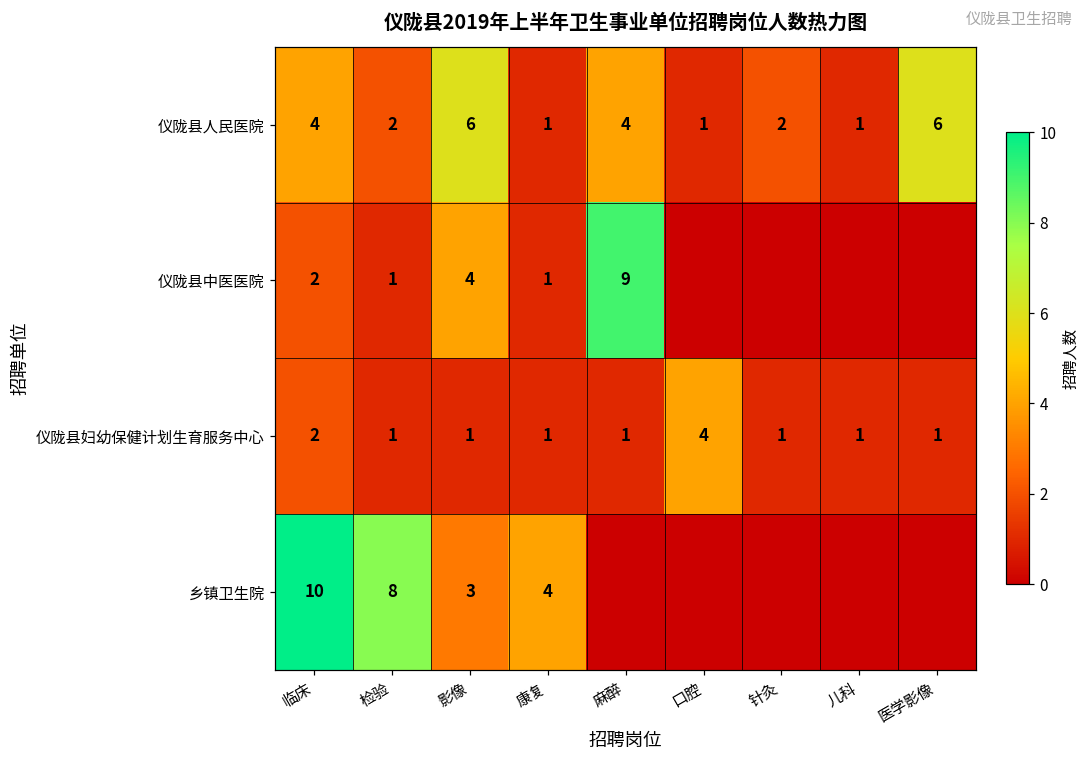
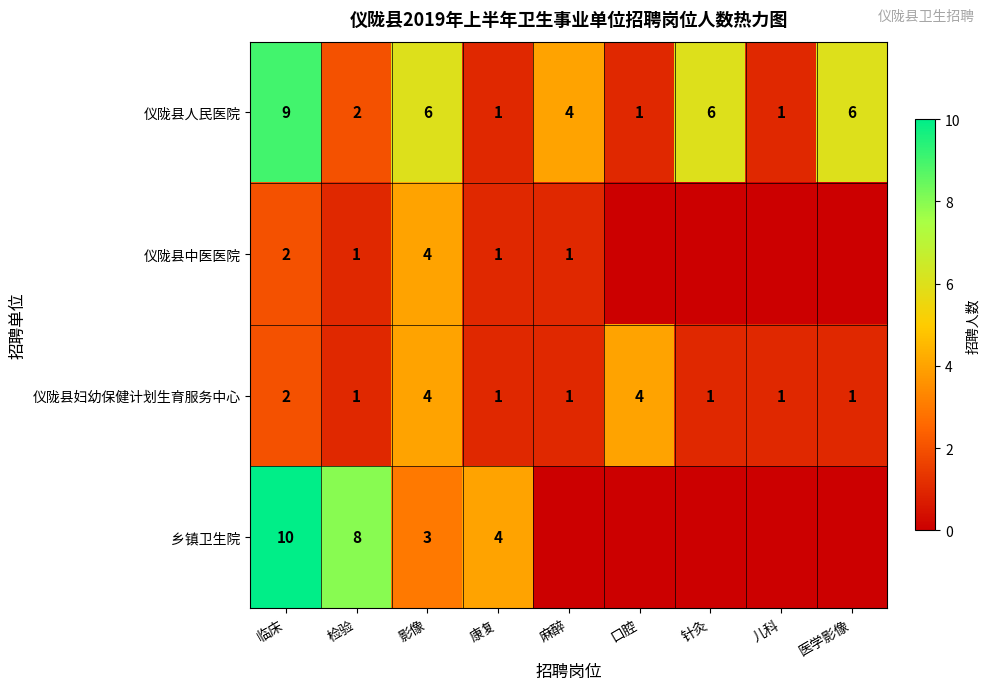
  {
    "仪陇县人民医院": {
-     "临床": 4,
+     "临床": 9,
      "检验": 2,
      "影像": 6,
      "康复": 1,
      "麻醉": 4,
      "口腔": 1,
-     "针灸": 2,
+     "针灸": 6,
      "儿科": 1,
      "医学影像": 6
    },
    "仪陇县中医医院": {
      "临床": 2,
      "检验": 1,
      "影像": 4,
      "康复": 1,
-     "麻醉": 9
+     "麻醉": 1
    },
    "仪陇县妇幼保健计划生育服务中心": {
      "临床": 2,
      "检验": 1,
-     "影像": 1,
+     "影像": 4,
      "康复": 1,
      "麻醉": 1,
      "口腔": 4,
      "针灸": 1,
      "儿科": 1,
      "医学影像": 1
    },
    "乡镇卫生院": {
      "临床": 10,
      "检验": 8,
      "影像": 3,
      "康复": 4
    }
  }
